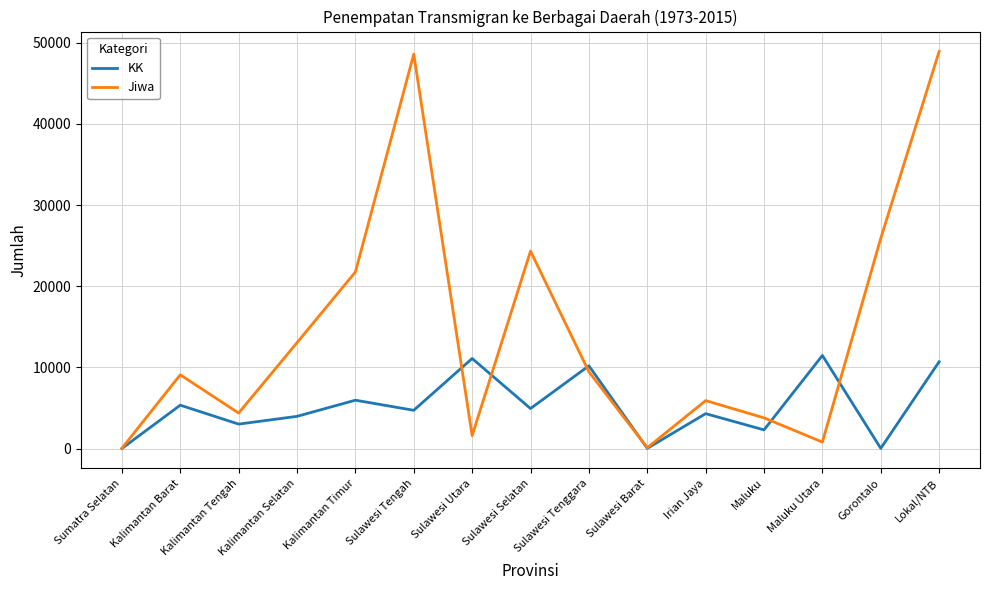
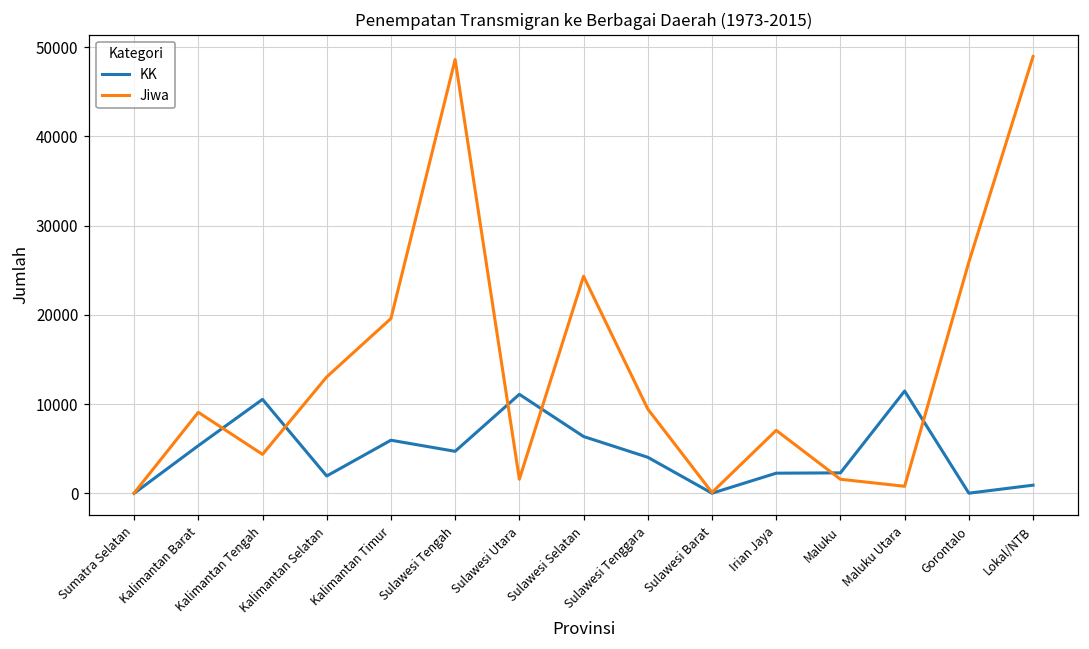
  {
    "KK": {
      "Kalimantan Barat": 5000,
-     "Kalimantan Tengah": 3000,
-     "Kalimantan Selatan": 4000,
+     "Kalimantan Tengah": 11000,
+     "Kalimantan Selatan": 2000,
      "Kalimantan Timur": 6000,
      "Sulawesi Tengah": 5000,
      "Sulawesi Utara": 11000,
-     "Sulawesi Selatan": 5000,
-     "Sulawesi Tenggara": 10000,
-     "Irian Jaya": 4000,
+     "Sulawesi Selatan": 6000,
+     "Sulawesi Tenggara": 4000,
+     "Irian Jaya": 2000,
      "Maluku": 2000,
      "Maluku Utara": 11000,
      "Gorontalo": 0,
-     "Lokal/NTB": 11000
+     "Lokal/NTB": 1000
    },
    "Jiwa": {
      "Kalimantan Barat": 9000,
      "Kalimantan Tengah": 4000,
      "Kalimantan Selatan": 13000,
-     "Kalimantan Timur": 22000,
+     "Kalimantan Timur": 20000,
      "Sulawesi Tengah": 49000,
      "Sulawesi Utara": 2000,
      "Sulawesi Selatan": 24000,
      "Sulawesi Tenggara": 9000,
-     "Irian Jaya": 6000,
-     "Maluku": 4000,
+     "Irian Jaya": 7000,
+     "Maluku": 2000,
      "Maluku Utara": 1000,
      "Gorontalo": 26000,
      "Lokal/NTB": 49000
    }
  }
